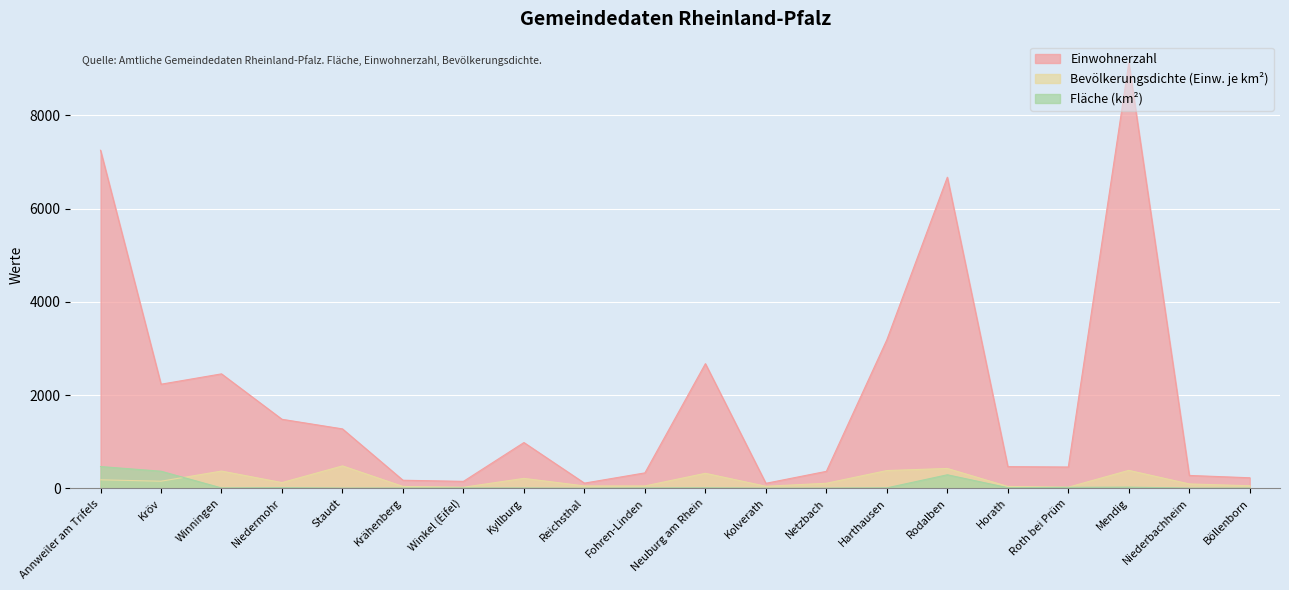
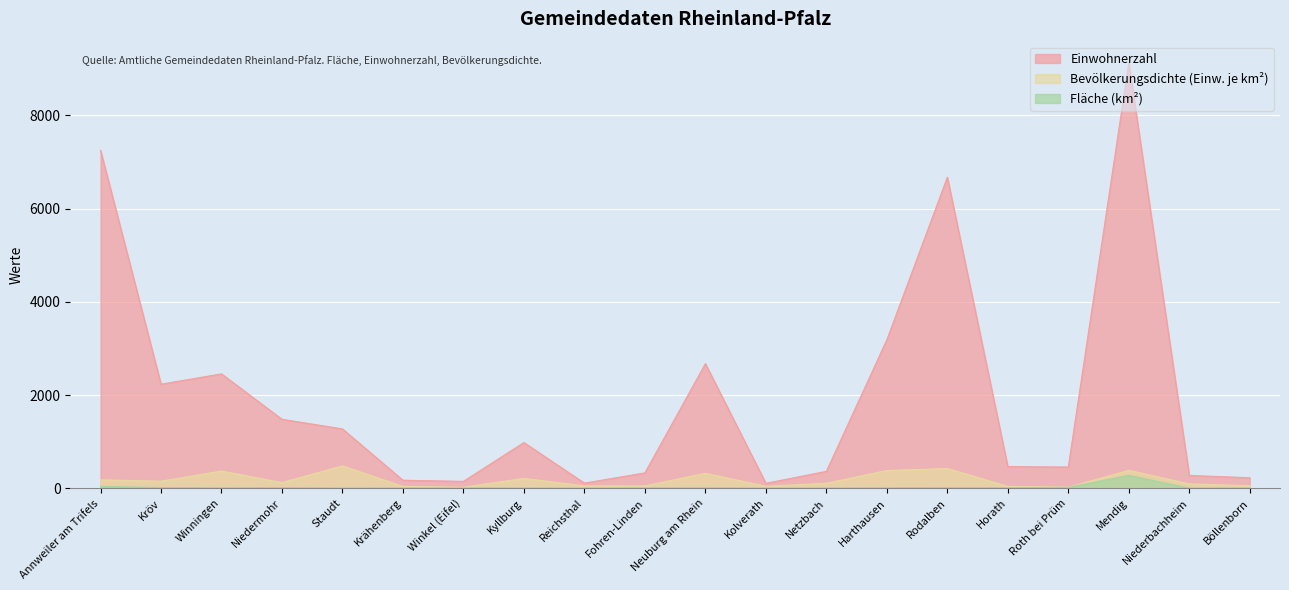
  {
    "Fläche (km²)": {
-     "Annweiler am Trifels": 500,
-     "Kröv": 400,
+     "Annweiler am Trifels": 0,
+     "Kröv": 0,
      "Winningen": 0,
      "Niedermohr": 0,
      "Staudt": 0,
      "Kyllburg": 0,
      "Neuburg am Rhein": 0,
      "Netzbach": 0,
      "Harthausen": 0,
-     "Rodalben": 300,
-     "Mendig": 0,
+     "Rodalben": 0,
+     "Mendig": 300,
      "Niederbachheim": 0
    }
  }
